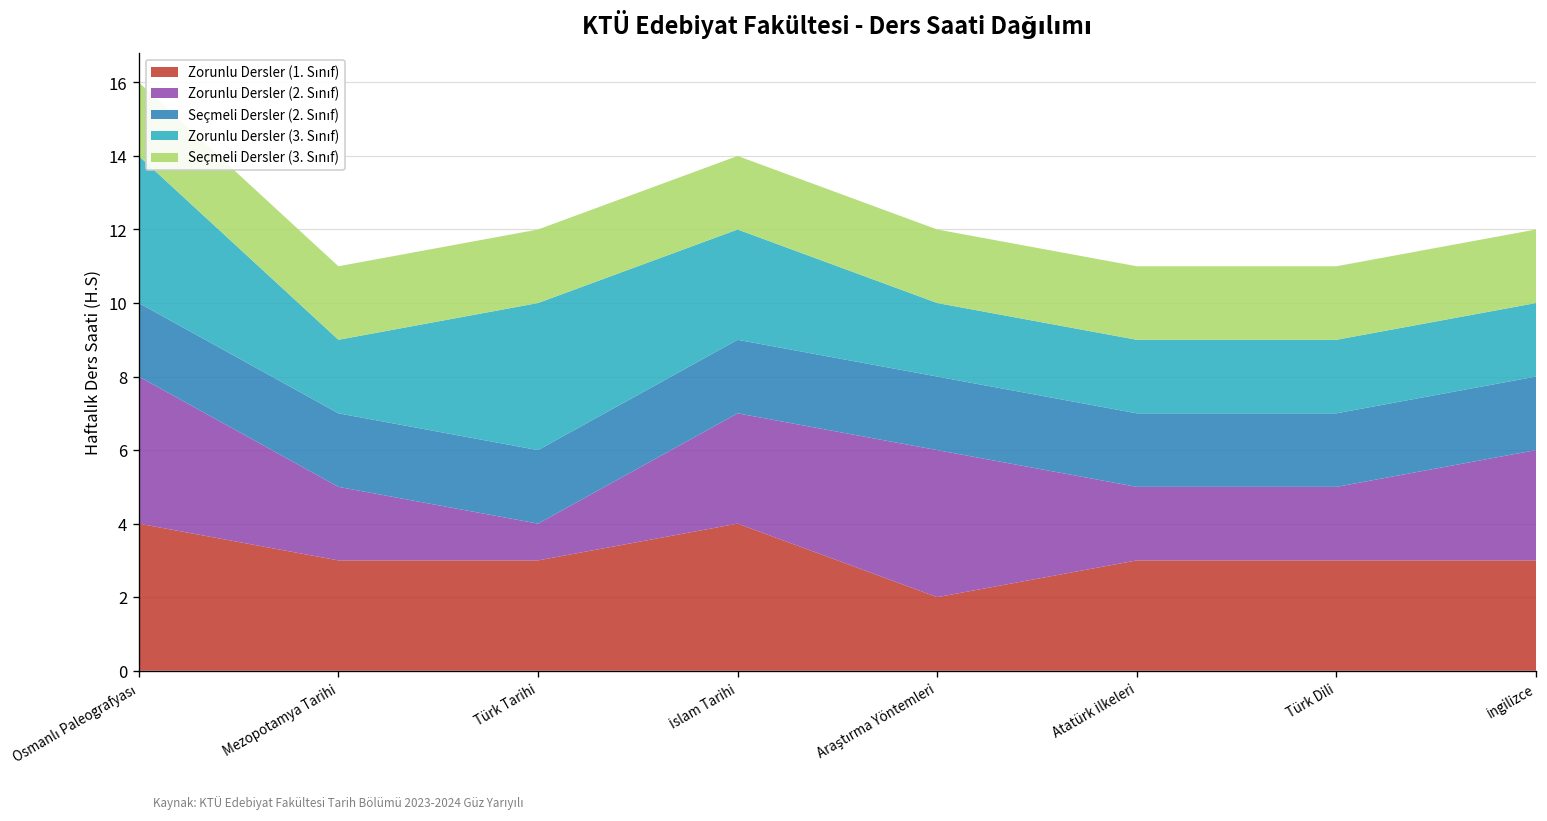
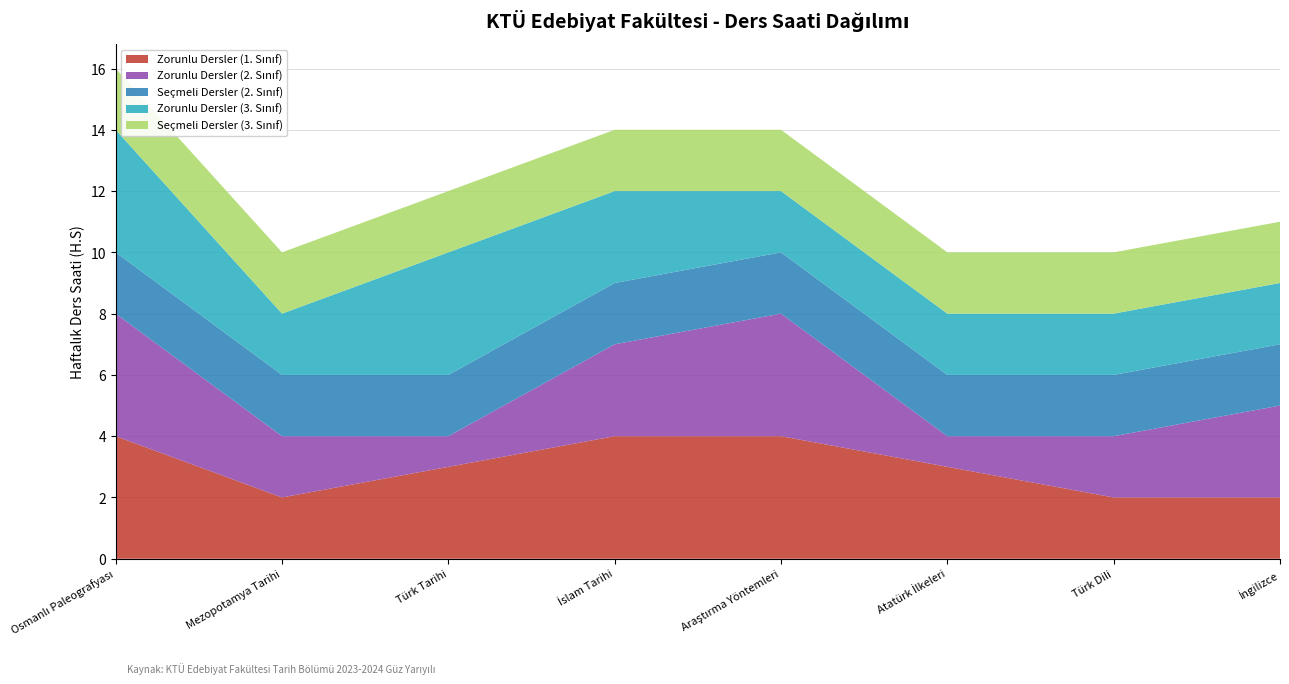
  {
    "Zorunlu Dersler (1. Sınıf)": {
      "Osmanlı Paleografyası": 4,
-     "Mezopotamya Tarihi": 3,
+     "Mezopotamya Tarihi": 2,
      "Türk Tarihi": 3,
      "İslam Tarihi": 4,
-     "Araştırma Yöntemleri": 2,
+     "Araştırma Yöntemleri": 4,
      "Atatürk İlkeleri": 3,
-     "Türk Dili": 3,
-     "İngilizce": 3
+     "Türk Dili": 2,
+     "İngilizce": 2
    },
    "Zorunlu Dersler (2. Sınıf)": {
      "Osmanlı Paleografyası": 4,
      "Mezopotamya Tarihi": 2,
      "Türk Tarihi": 1,
      "İslam Tarihi": 3,
      "Araştırma Yöntemleri": 4,
-     "Atatürk İlkeleri": 2,
+     "Atatürk İlkeleri": 1,
      "Türk Dili": 2,
      "İngilizce": 3
    },
    "Seçmeli Dersler (3. Sınıf)": {
      "Osmanlı Paleografyası": 2,
      "Mezopotamya Tarihi": 2,
      "Türk Tarihi": 2,
      "İslam Tarihi": 2,
      "Araştırma Yöntemleri": 2,
      "Atatürk İlkeleri": 2,
      "Türk Dili": 2,
      "İngilizce": 2
    }
  }
